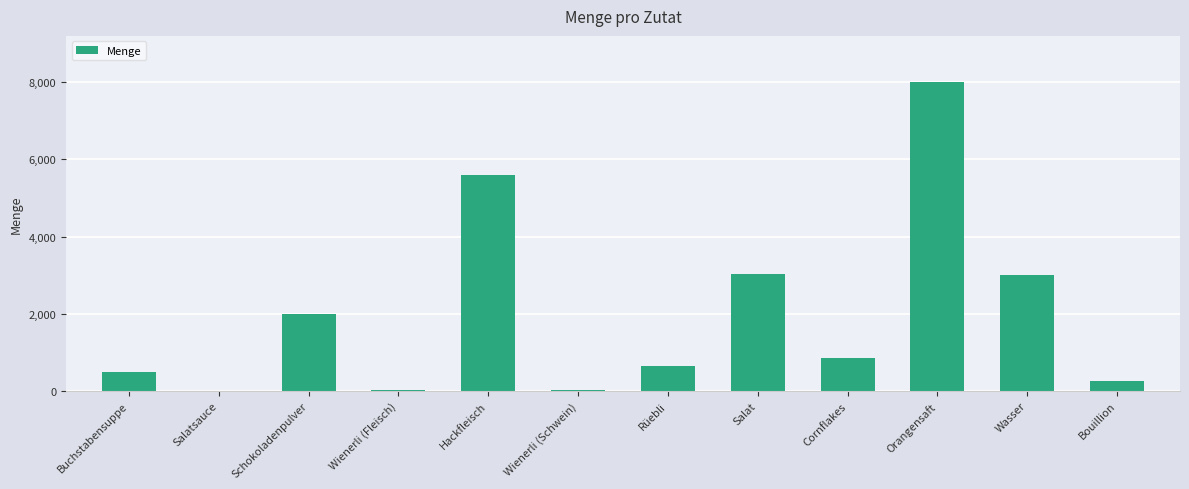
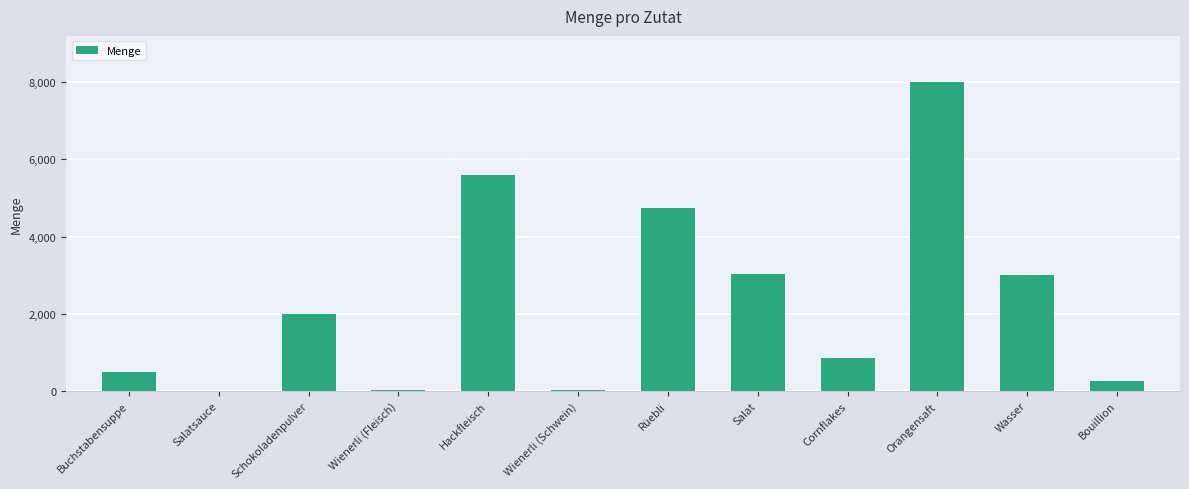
  {
    "Buchstabensuppe": "500",
    "Schokoladenpulver": "2,000",
    "Hackfleisch": "5,600",
-   "Rüebli": "600",
+   "Rüebli": "4,700",
    "Salat": "3,000",
    "Cornflakes": "800",
    "Orangensaft": "8,000",
    "Wasser": "3,000",
    "Bouillion": "300"
  }
